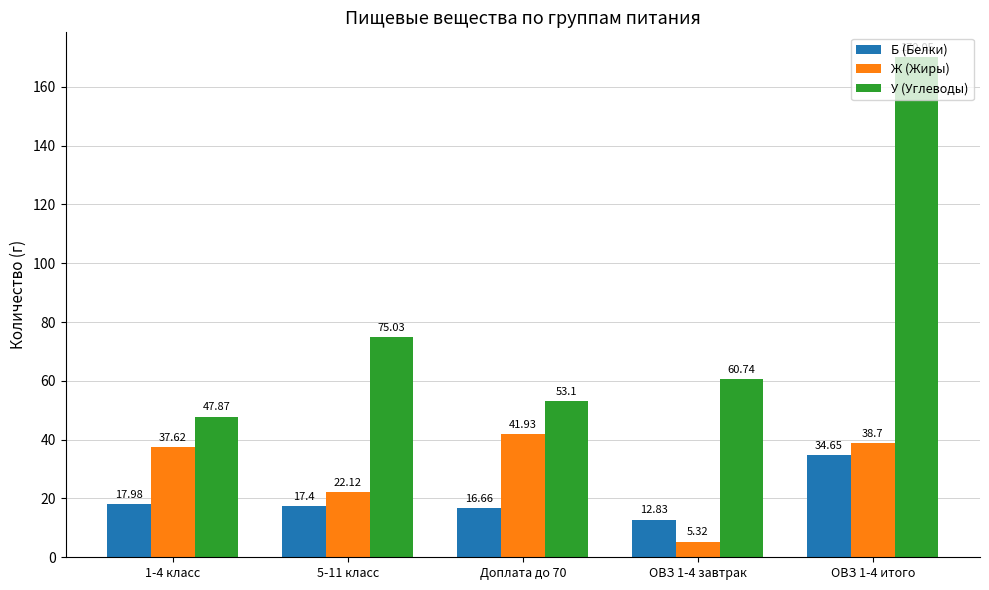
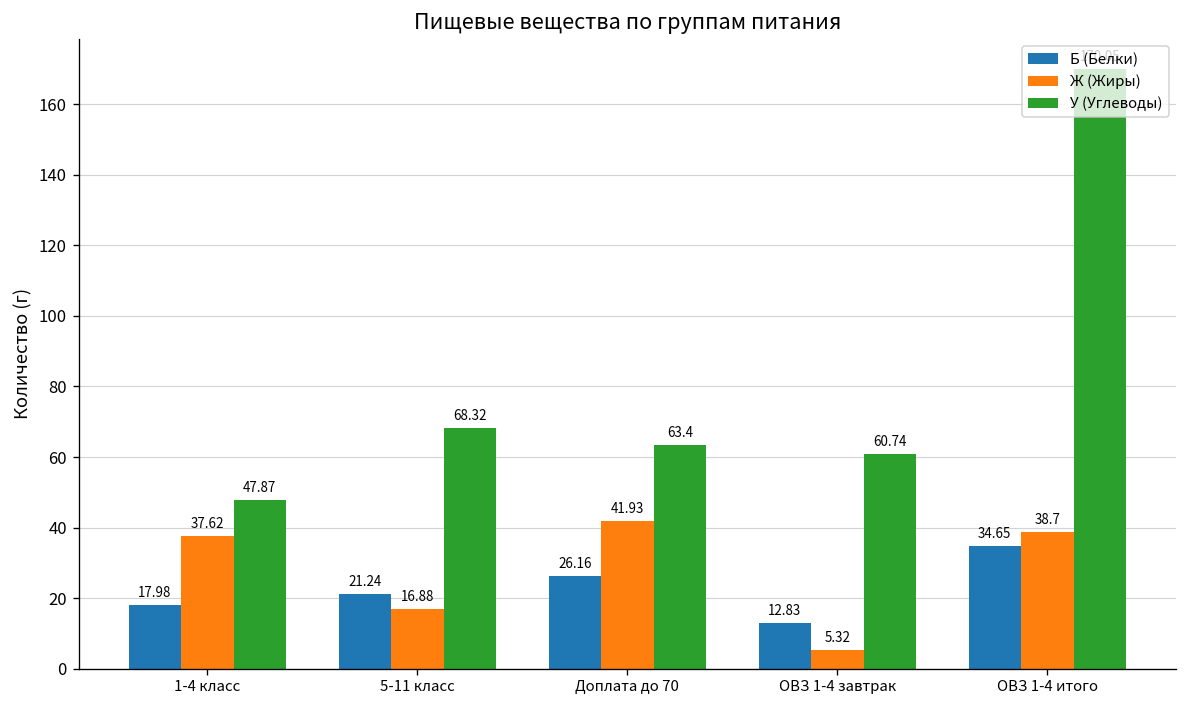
  {
    "Б (Белки)": {
      "1-4 класс": 17.98,
-     "5-11 класс": 17.4,
-     "Доплата до 70": 16.66,
+     "5-11 класс": 21.24,
+     "Доплата до 70": 26.16,
      "ОВЗ 1-4 завтрак": 12.83,
      "ОВЗ 1-4 итого": 34.65
    },
    "Ж (Жиры)": {
      "1-4 класс": 37.62,
-     "5-11 класс": 22.12,
+     "5-11 класс": 16.88,
      "Доплата до 70": 41.93,
      "ОВЗ 1-4 завтрак": 5.32,
      "ОВЗ 1-4 итого": 38.7
    },
    "У (Углеводы)": {
      "1-4 класс": 47.87,
-     "5-11 класс": 75.03,
-     "Доплата до 70": 53.1,
+     "5-11 класс": 68.32,
+     "Доплата до 70": 63.4,
      "ОВЗ 1-4 завтрак": 60.74
    }
  }
